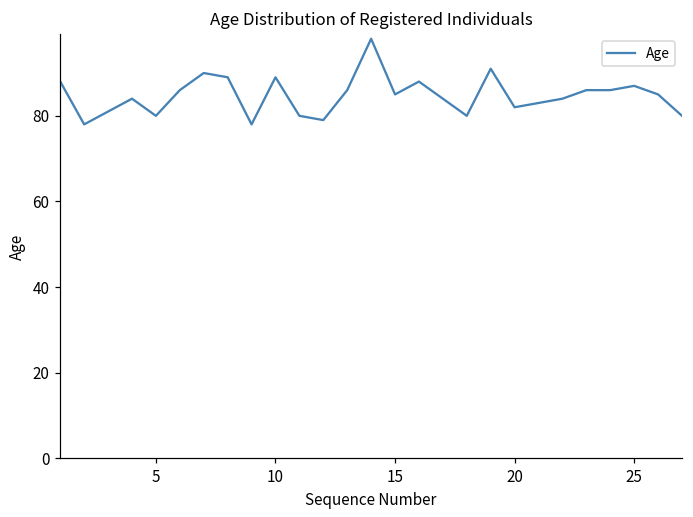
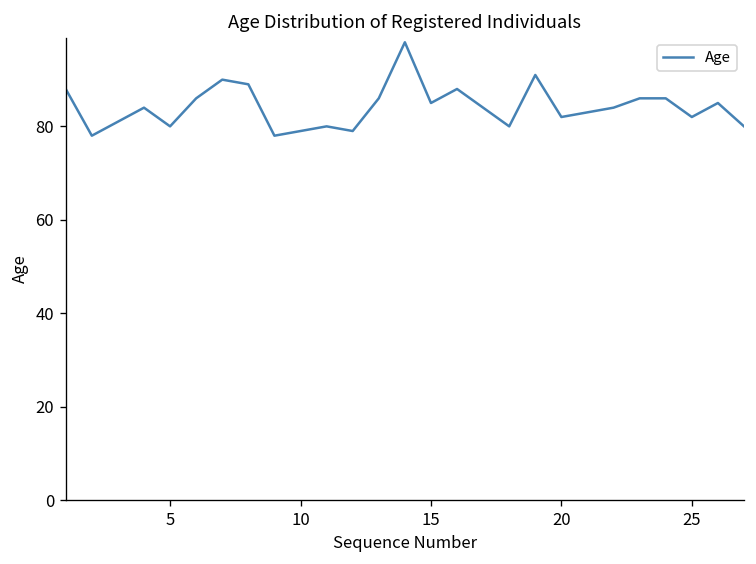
  {
    "5": 80,
-   "10": 89,
+   "10": 79,
    "15": 85,
    "20": 82,
-   "25": 87
+   "25": 82
  }
